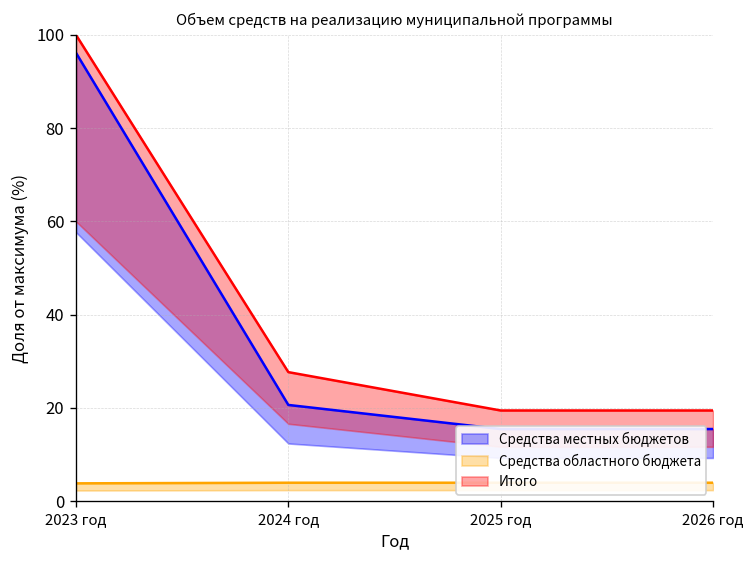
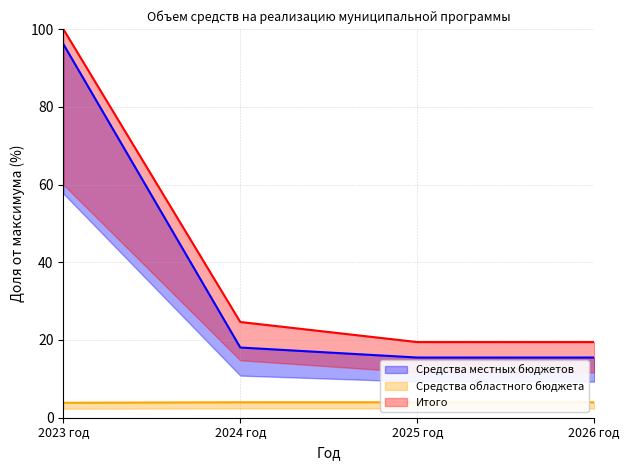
  {
    "Средства местных бюджетов": {
      "2023 год": 96,
-     "2024 год": 21,
+     "2024 год": 18,
      "2025 год": 15,
      "2026 год": 15
    },
    "Средства областного бюджета": {
      "2023 год": 4,
      "2024 год": 4,
      "2026 год": 4
    },
    "Итого": {
      "2023 год": 100,
-     "2024 год": 28,
+     "2024 год": 25,
      "2025 год": 19,
      "2026 год": 19
    }
  }
